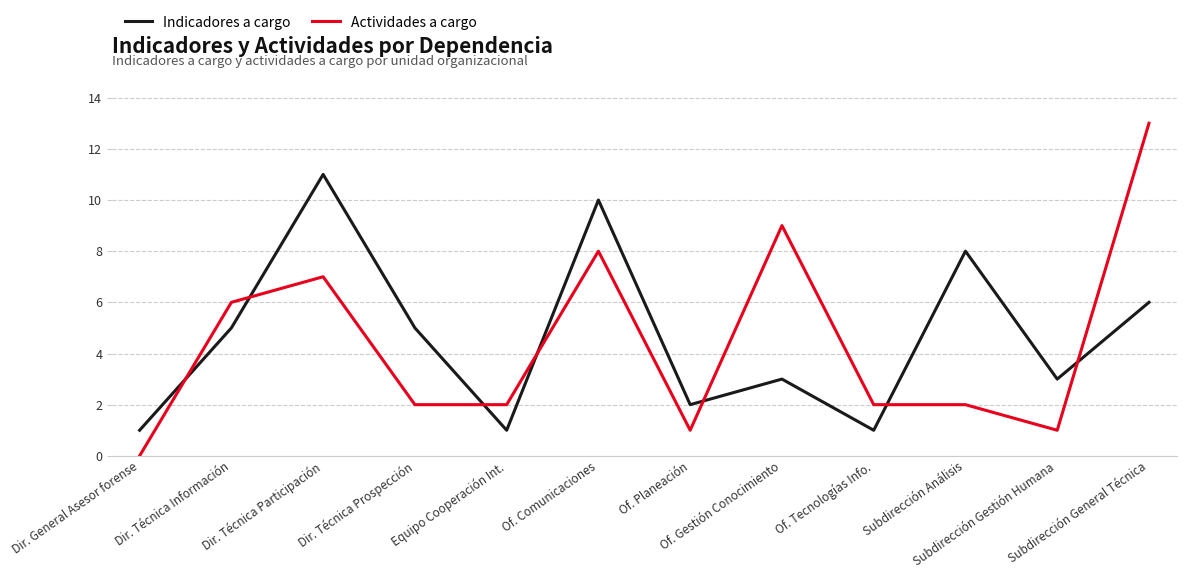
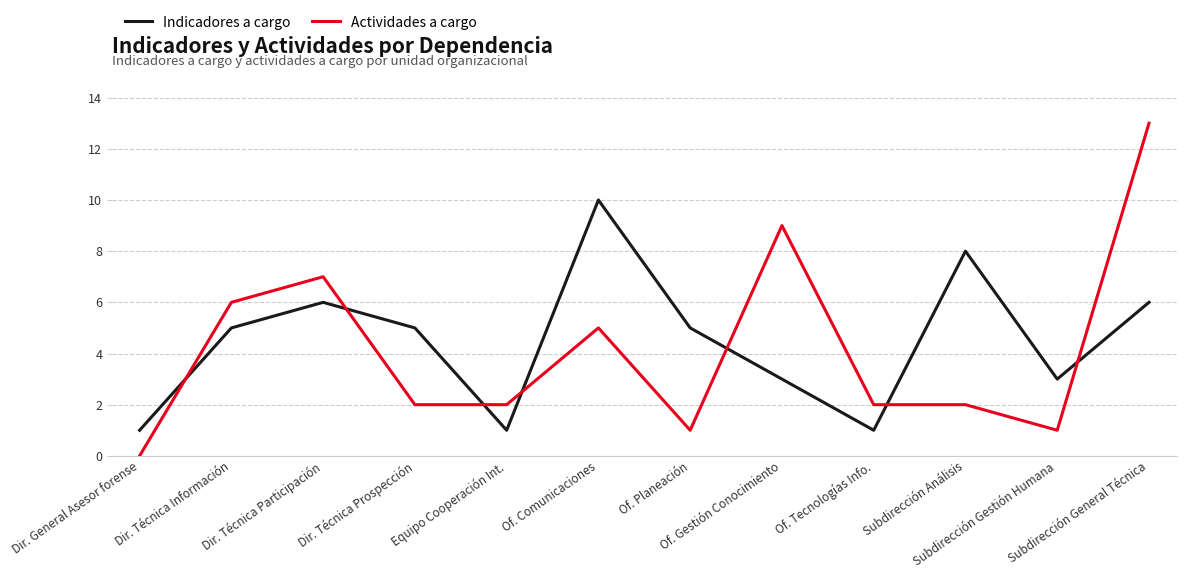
  {
    "Indicadores a cargo": {
      "Dir. General Asesor forense": 1,
      "Dir. Técnica Información": 5,
-     "Dir. Técnica Participación": 11,
+     "Dir. Técnica Participación": 6,
      "Dir. Técnica Prospección": 5,
      "Equipo Cooperación Int.": 1,
      "Of. Comunicaciones": 10,
-     "Of. Planeación": 2,
+     "Of. Planeación": 5,
      "Of. Gestión Conocimiento": 3,
      "Of. Tecnologías Info.": 1,
      "Subdirección Análisis": 8,
      "Subdirección Gestión Humana": 3,
      "Subdirección General Técnica": 6
    },
    "Actividades a cargo": {
      "Dir. General Asesor forense": 0,
      "Dir. Técnica Información": 6,
      "Dir. Técnica Participación": 7,
      "Dir. Técnica Prospección": 2,
      "Equipo Cooperación Int.": 2,
-     "Of. Comunicaciones": 8,
+     "Of. Comunicaciones": 5,
      "Of. Planeación": 1,
      "Of. Gestión Conocimiento": 9,
      "Of. Tecnologías Info.": 2,
      "Subdirección Análisis": 2,
      "Subdirección Gestión Humana": 1,
      "Subdirección General Técnica": 13
    }
  }
